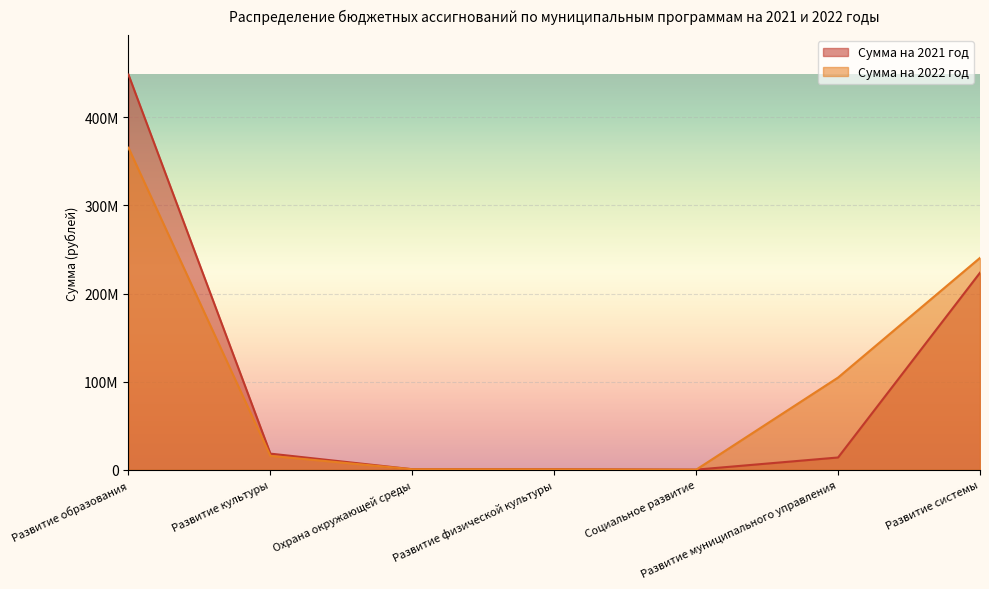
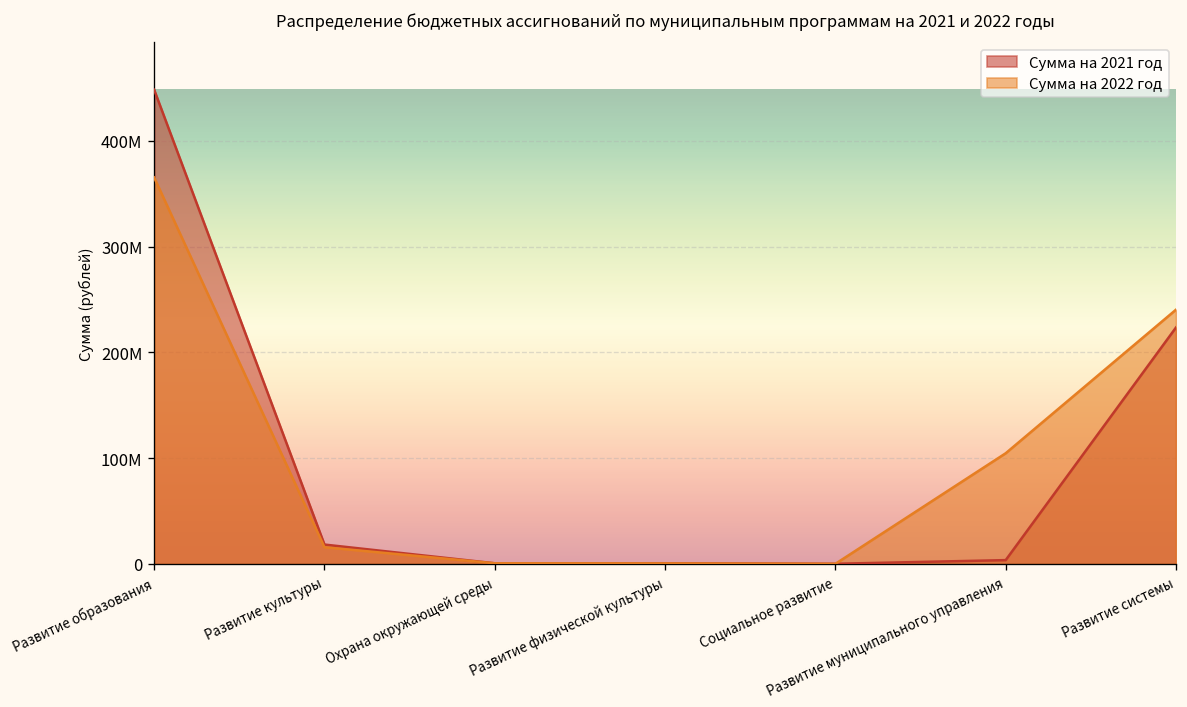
  {
    "Сумма на 2021 год": {
      "Развитие образования": 450000000,
-     "Развитие муниципального управления": 10000000,
+     "Развитие муниципального управления": 0,
      "Развитие системы": 220000000
    },
    "Сумма на 2022 год": {
      "Развитие образования": 370000000,
      "Развитие муниципального управления": 100000000,
      "Развитие системы": 240000000
    }
  }
